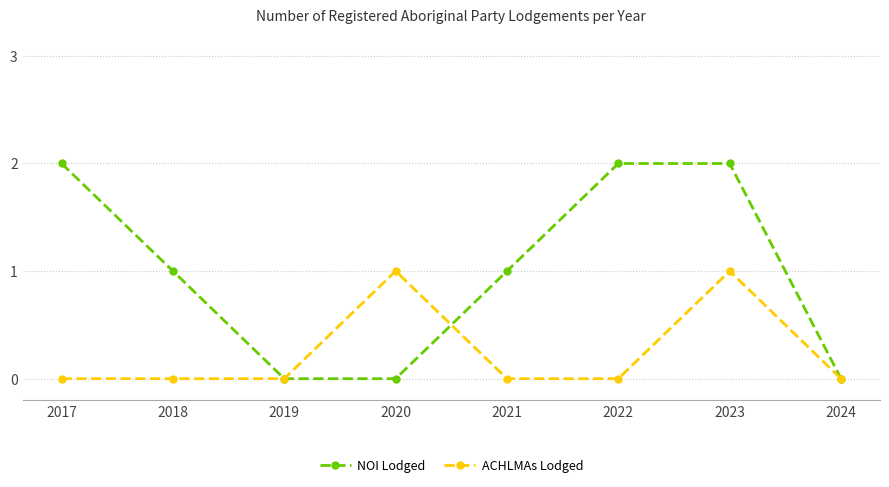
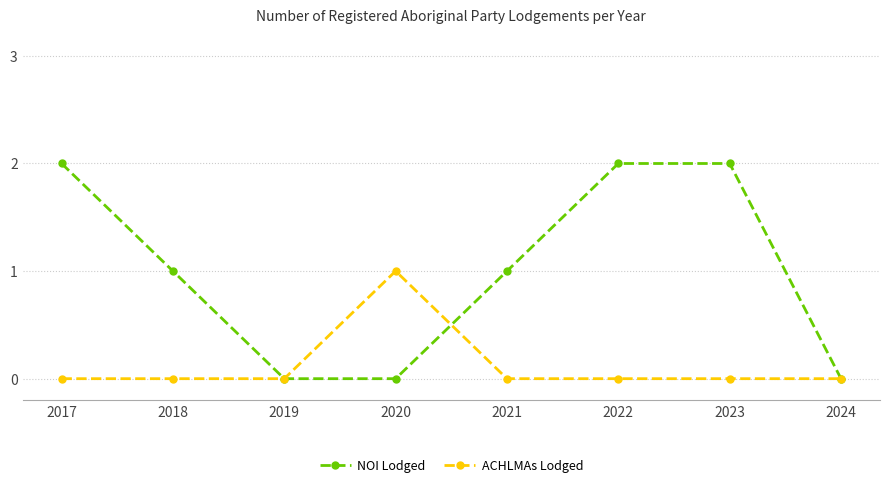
  {
    "NOI Lodged": {
      "2017": 2,
      "2018": 1,
      "2020": 0,
      "2021": 1,
      "2022": 2,
      "2023": 2
    },
    "ACHLMAs Lodged": {
      "2017": 0,
      "2018": 0,
      "2020": 1,
      "2021": 0,
      "2022": 0,
-     "2023": 1
+     "2023": 0
    }
  }
